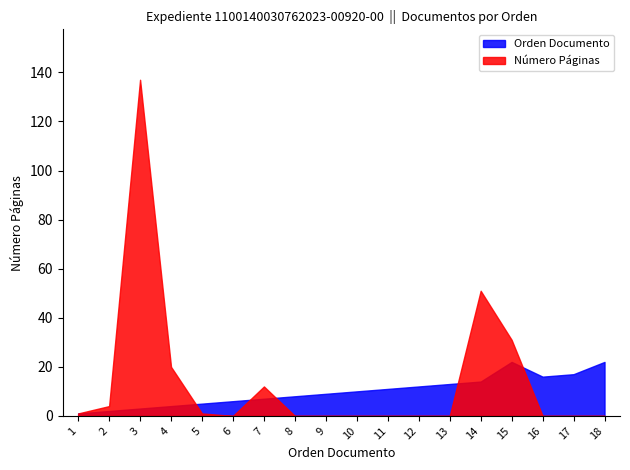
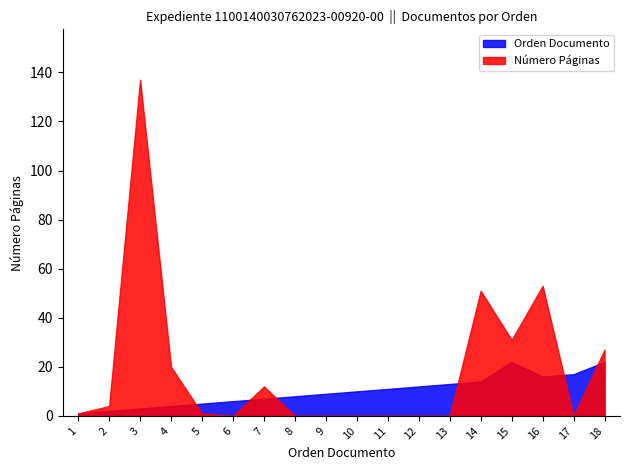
  {
    "Orden Documento": {
      "2": 2,
      "3": 3,
      "4": 4,
      "5": 5,
      "6": 6,
      "7": 7,
      "8": 8,
      "9": 9,
      "10": 10,
      "11": 11,
      "12": 12,
      "13": 13,
      "14": 14,
      "15": 22,
      "16": 16,
      "17": 17,
      "18": 22
    },
    "Número Páginas": {
      "2": 4,
      "3": 137,
      "4": 20,
      "6": 0,
      "7": 12,
      "8": 0,
      "9": 0,
      "10": 0,
      "11": 0,
      "12": 0,
      "13": 0,
      "14": 51,
      "15": 31,
-     "16": 0,
+     "16": 53,
      "17": 0,
-     "18": 0
+     "18": 27
    }
  }
